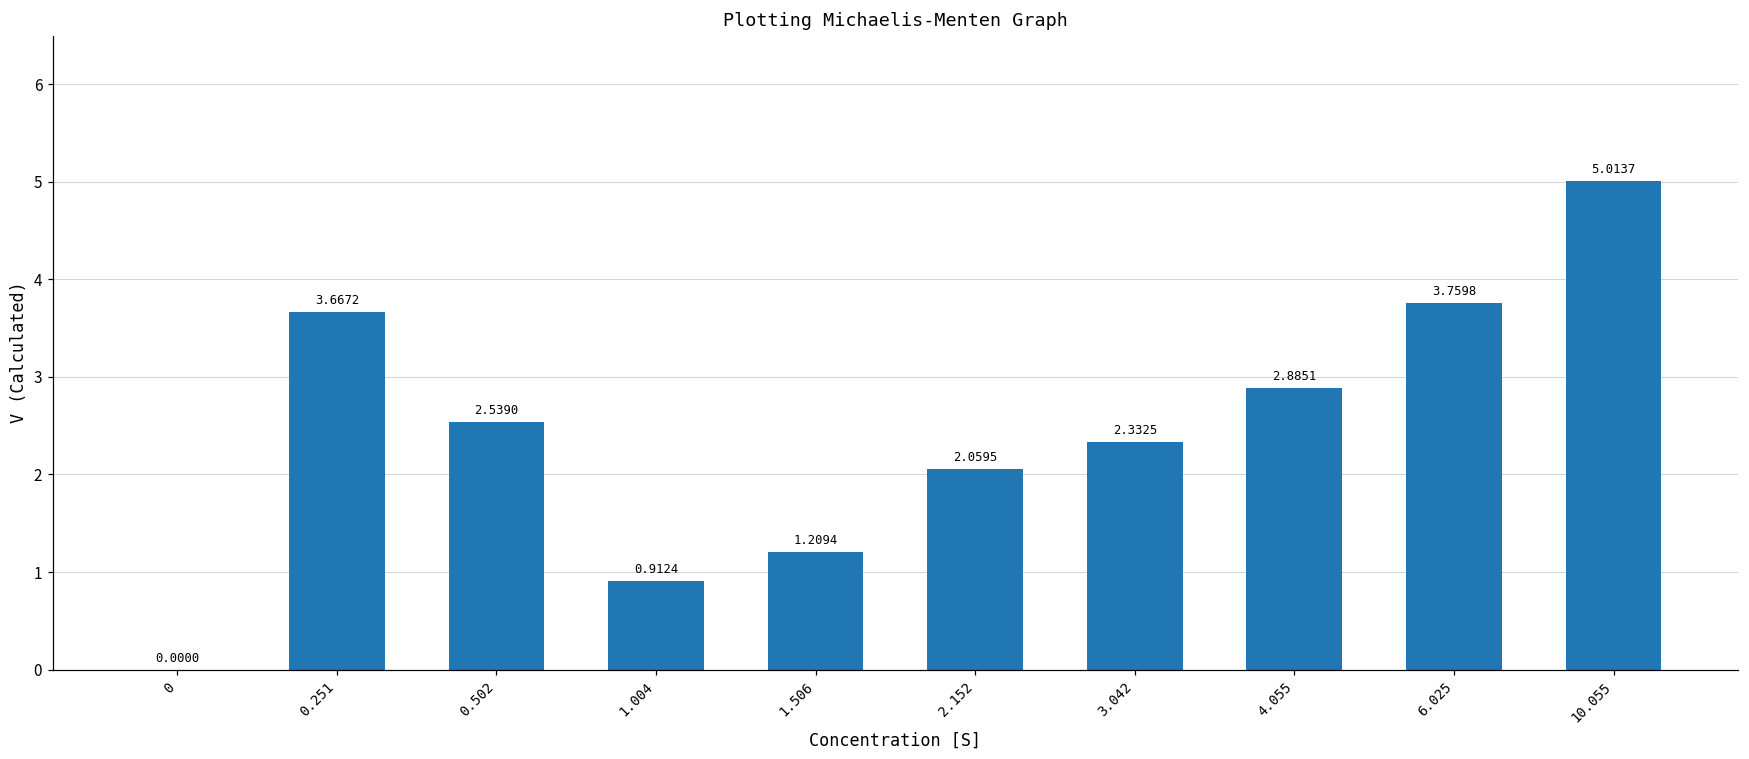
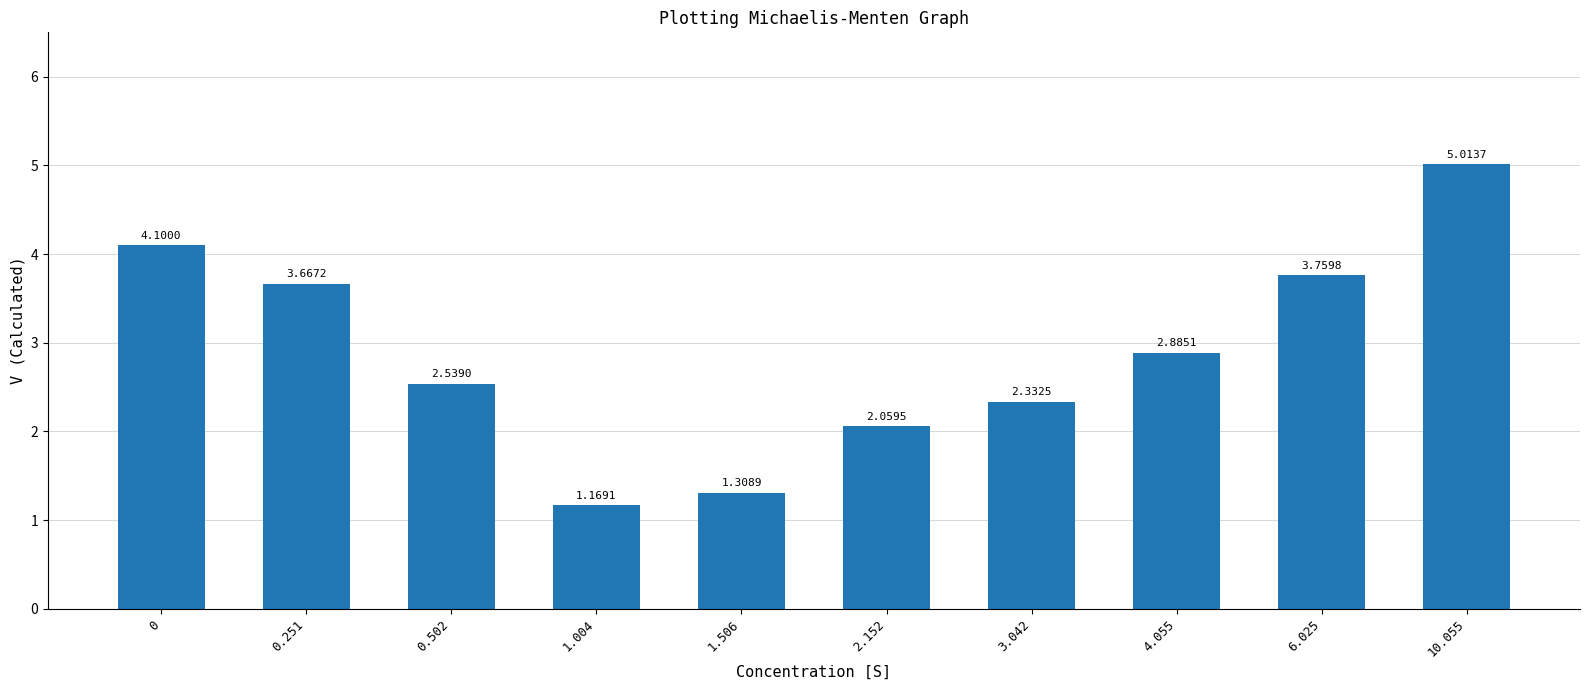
  {
-   "0": 0.0000,
+   "0": 4.1000,
    "0.251": 3.6672,
    "0.502": 2.5390,
-   "1.004": 0.9124,
-   "1.506": 1.2094,
+   "1.004": 1.1691,
+   "1.506": 1.3089,
    "2.152": 2.0595,
    "3.042": 2.3325,
    "4.055": 2.8851,
    "6.025": 3.7598,
    "10.055": 5.0137
  }
